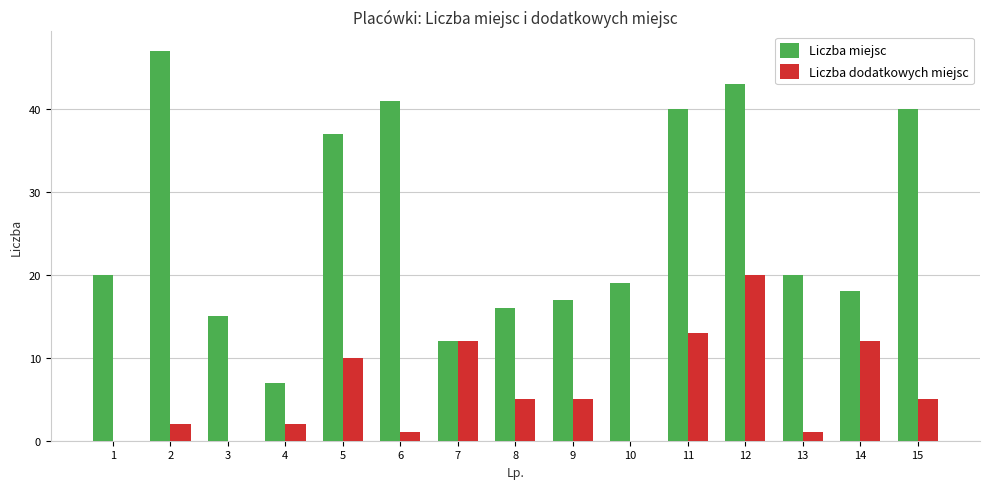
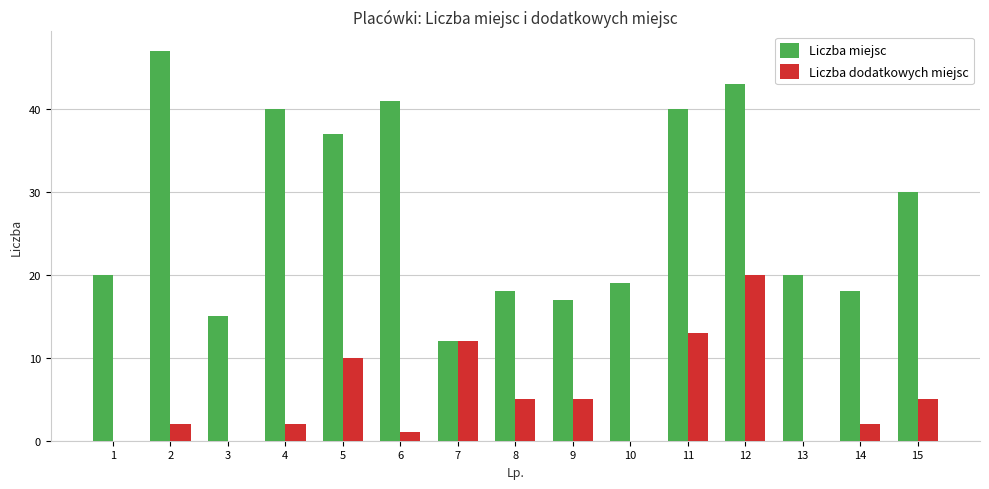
  {
    "Liczba miejsc": {
      "1": 20,
      "2": 47,
      "3": 15,
-     "4": 7,
+     "4": 40,
      "5": 37,
      "6": 41,
      "7": 12,
-     "8": 16,
+     "8": 18,
      "9": 17,
      "10": 19,
      "11": 40,
      "12": 43,
      "13": 20,
      "14": 18,
-     "15": 40
+     "15": 30
    },
    "Liczba dodatkowych miejsc": {
      "1": 0,
      "2": 2,
      "3": 0,
      "4": 2,
      "5": 10,
      "6": 1,
      "7": 12,
      "8": 5,
      "9": 5,
      "10": 0,
      "11": 13,
      "12": 20,
-     "13": 1,
-     "14": 12,
+     "13": 0,
+     "14": 2,
      "15": 5
    }
  }
